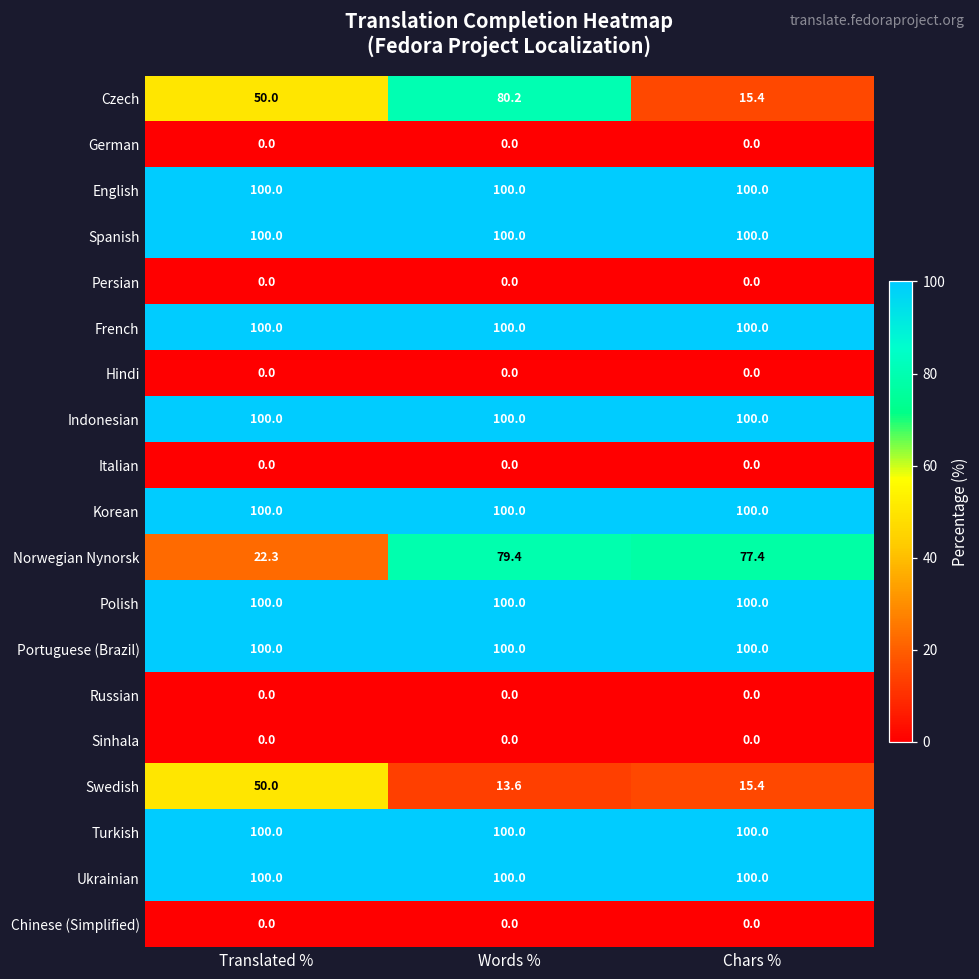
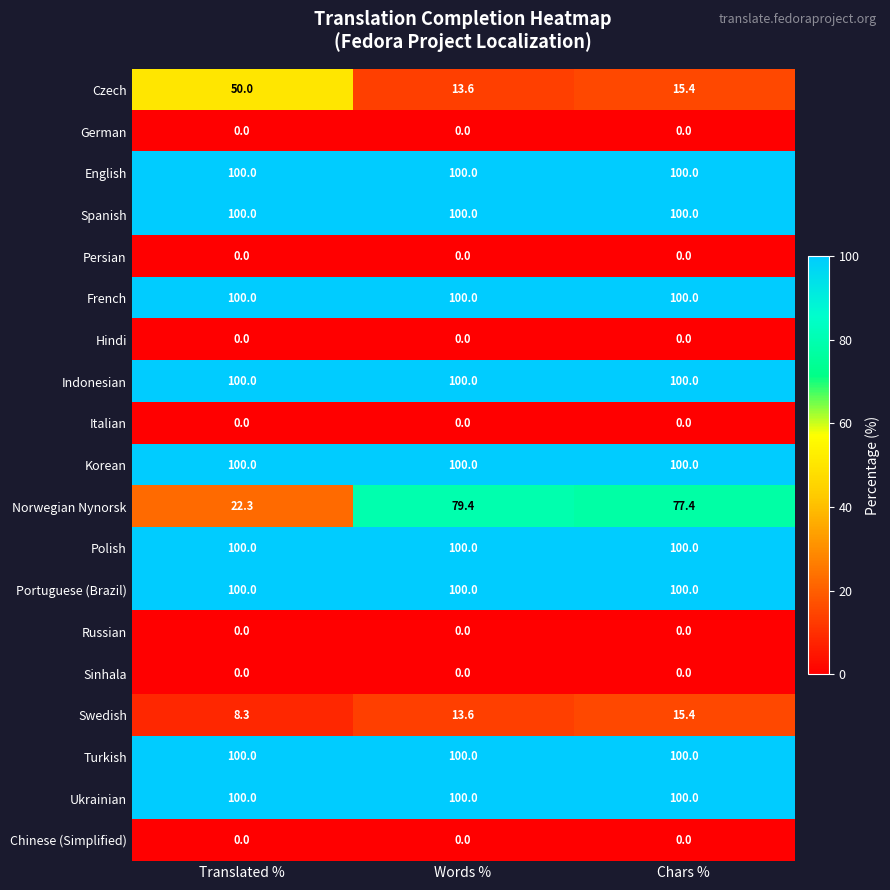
  {
    "Czech": {
      "Translated %": 50.0,
-     "Words %": 80.2,
+     "Words %": 13.6,
      "Chars %": 15.4
    },
    "German": {
      "Translated %": 0.0,
      "Words %": 0.0,
      "Chars %": 0.0
    },
    "English": {
      "Translated %": 100.0,
      "Words %": 100.0,
      "Chars %": 100.0
    },
    "Spanish": {
      "Translated %": 100.0,
      "Words %": 100.0,
      "Chars %": 100.0
    },
    "Persian": {
      "Translated %": 0.0,
      "Words %": 0.0,
      "Chars %": 0.0
    },
    "French": {
      "Translated %": 100.0,
      "Words %": 100.0,
      "Chars %": 100.0
    },
    "Hindi": {
      "Translated %": 0.0,
      "Words %": 0.0,
      "Chars %": 0.0
    },
    "Indonesian": {
      "Translated %": 100.0,
      "Words %": 100.0,
      "Chars %": 100.0
    },
    "Italian": {
      "Translated %": 0.0,
      "Words %": 0.0,
      "Chars %": 0.0
    },
    "Korean": {
      "Translated %": 100.0,
      "Words %": 100.0,
      "Chars %": 100.0
    },
    "Norwegian Nynorsk": {
      "Translated %": 22.3,
      "Words %": 79.4,
      "Chars %": 77.4
    },
    "Polish": {
      "Translated %": 100.0,
      "Words %": 100.0,
      "Chars %": 100.0
    },
    "Portuguese (Brazil)": {
      "Translated %": 100.0,
      "Words %": 100.0,
      "Chars %": 100.0
    },
    "Russian": {
      "Translated %": 0.0,
      "Words %": 0.0,
      "Chars %": 0.0
    },
    "Sinhala": {
      "Translated %": 0.0,
      "Words %": 0.0,
      "Chars %": 0.0
    },
    "Swedish": {
-     "Translated %": 50.0,
+     "Translated %": 8.3,
      "Words %": 13.6,
      "Chars %": 15.4
    },
    "Turkish": {
      "Translated %": 100.0,
      "Words %": 100.0,
      "Chars %": 100.0
    },
    "Ukrainian": {
      "Translated %": 100.0,
      "Words %": 100.0,
      "Chars %": 100.0
    },
    "Chinese (Simplified)": {
      "Translated %": 0.0,
      "Words %": 0.0,
      "Chars %": 0.0
    }
  }
